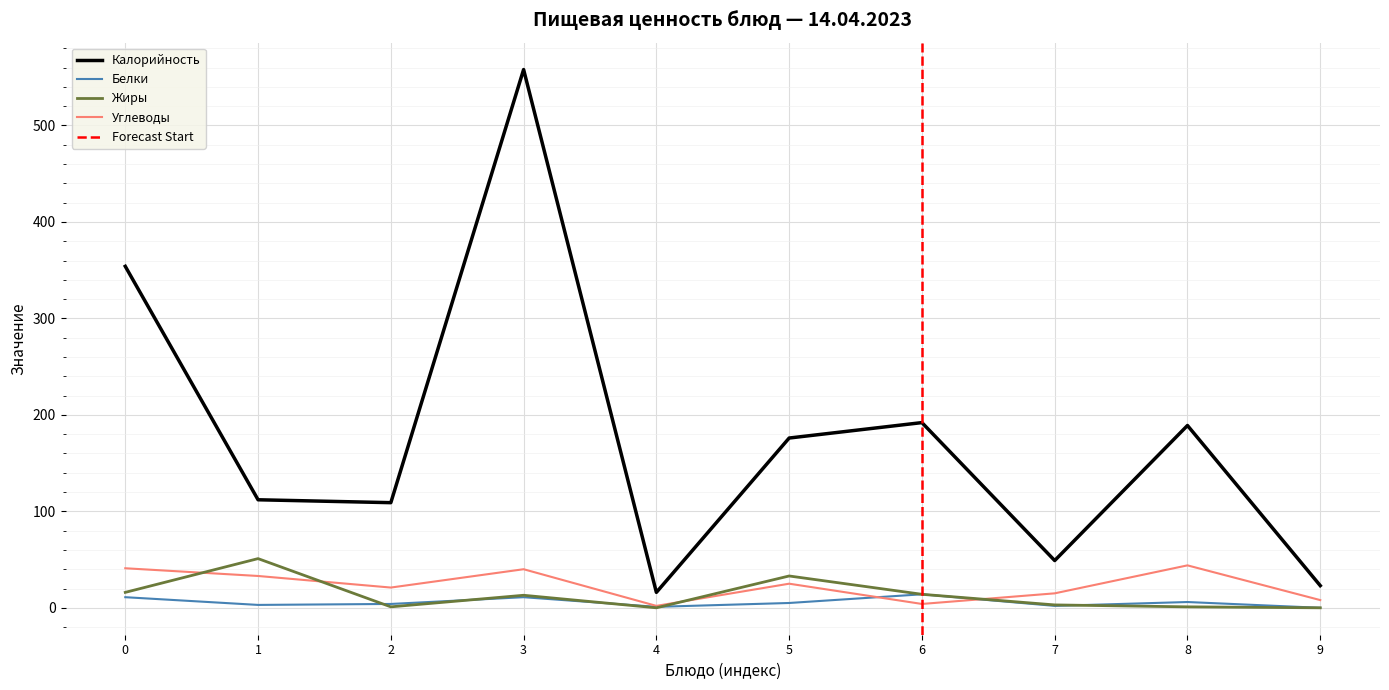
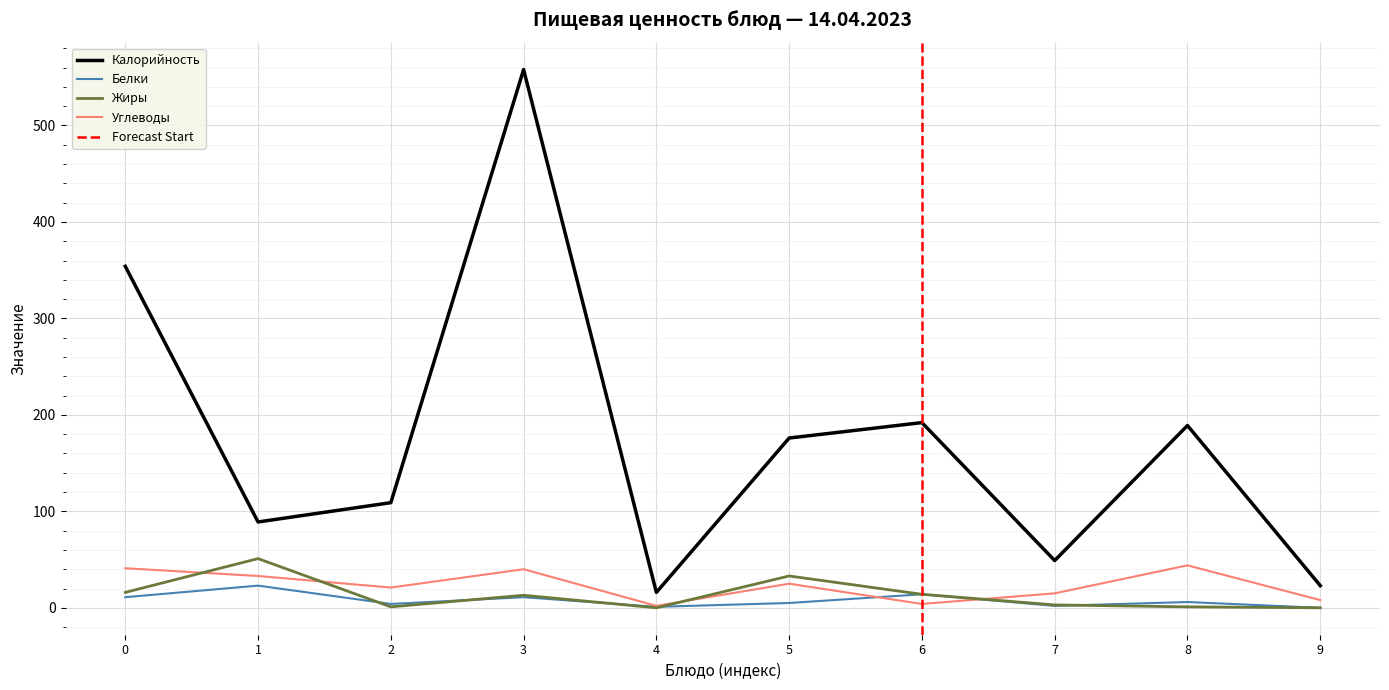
  {
    "Калорийность": {
      "0": 350,
-     "1": 110,
+     "1": 90,
      "2": 110,
      "3": 560,
      "4": 20,
      "5": 180,
      "6": 190,
      "7": 50,
      "8": 190,
      "9": 20
    },
    "Белки": {
      "0": 10,
-     "1": 0,
+     "1": 20,
      "2": 0,
      "5": 10,
      "8": 10
    },
    "Жиры": {
      "0": 20,
      "1": 50,
      "2": 0,
      "5": 30,
      "8": 0
    },
    "Углеводы": {
      "0": 40,
      "1": 30,
      "2": 20,
      "3": 40,
      "5": 30,
      "6": 0,
      "7": 20,
      "8": 40,
      "9": 10
    }
  }
